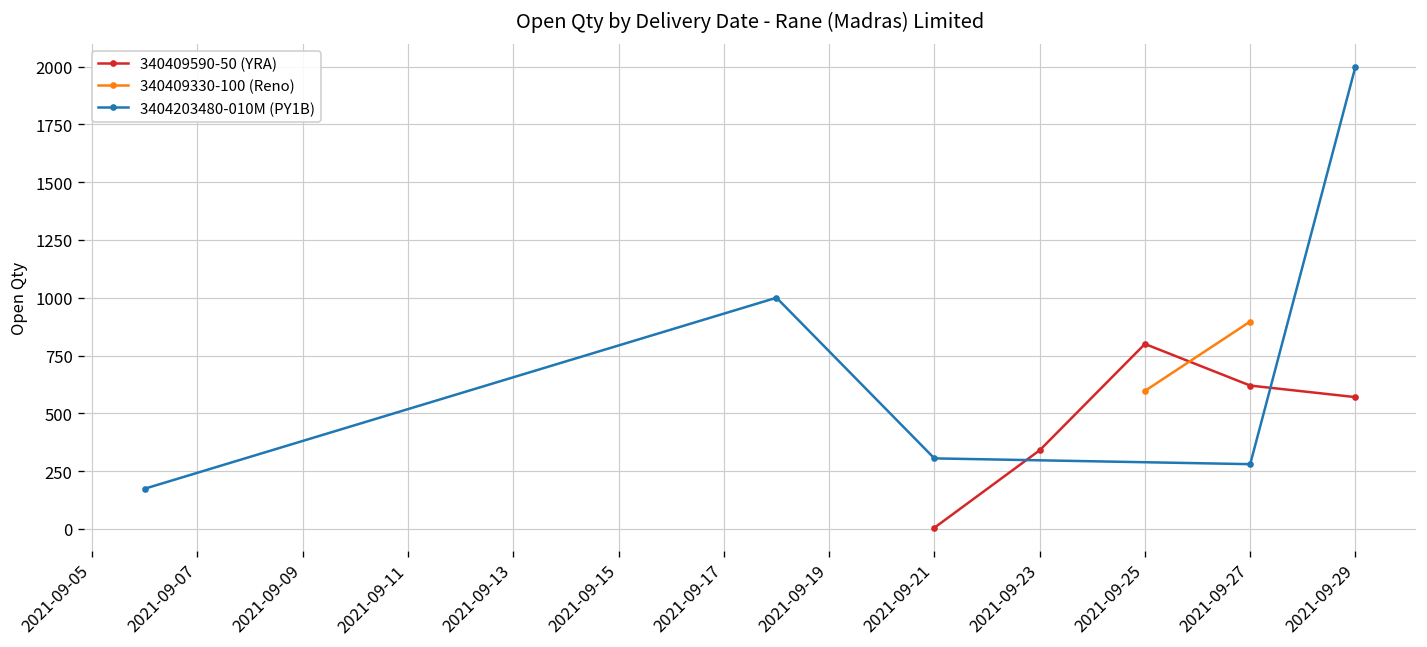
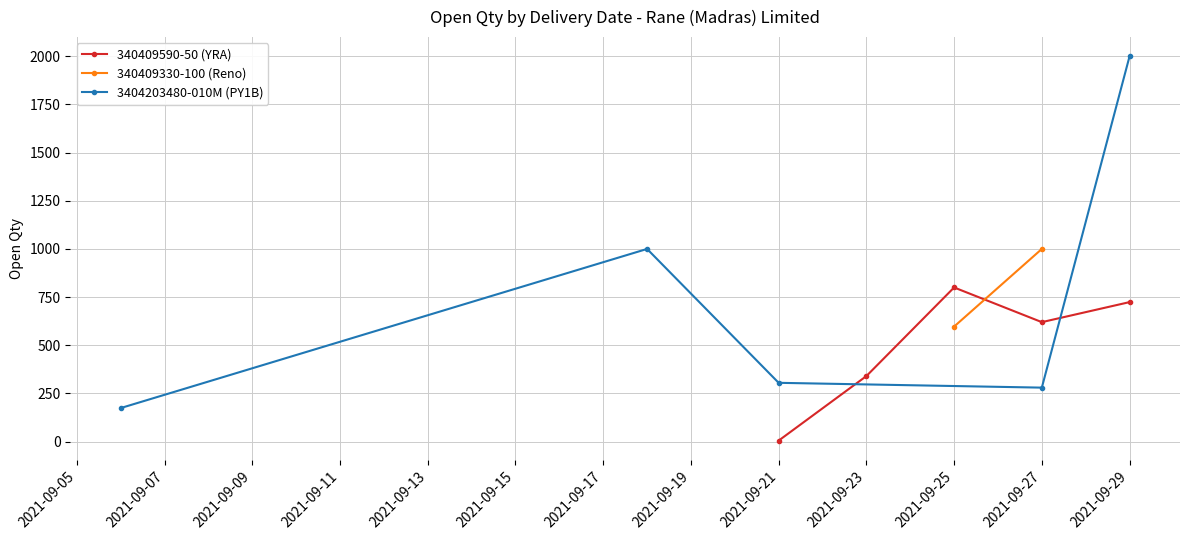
  {
    "340409590-50 (YRA)": {
      "2021-09-21": 10,
      "2021-09-23": 340,
      "2021-09-25": 800,
      "2021-09-27": 620,
-     "2021-09-29": 570
+     "2021-09-29": 720
    },
    "340409330-100 (Reno)": {
      "2021-09-25": 600,
-     "2021-09-27": 900
+     "2021-09-27": 1000
    },
    "3404203480-010M (PY1B)": {
      "2021-09-21": 310,
      "2021-09-27": 280,
      "2021-09-29": 2000
    }
  }
